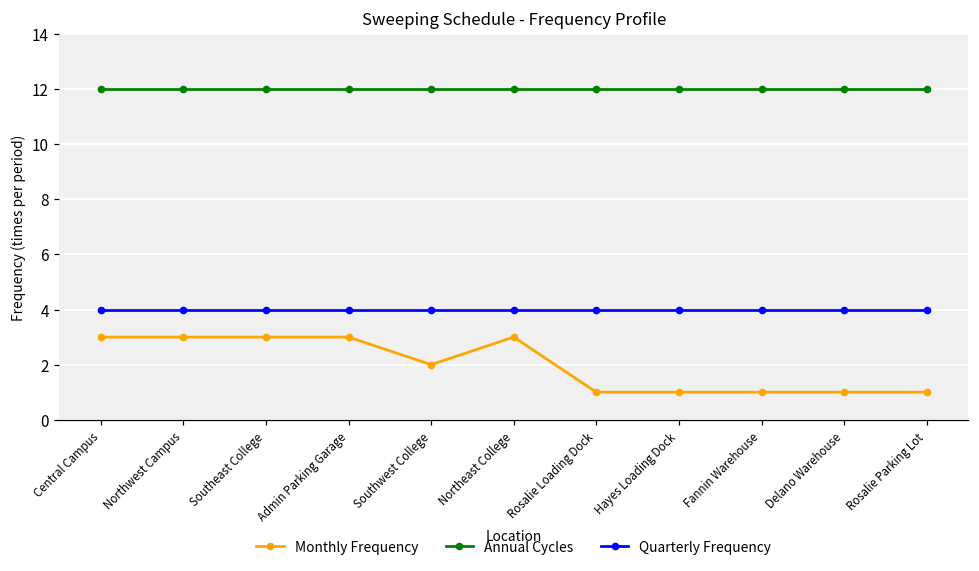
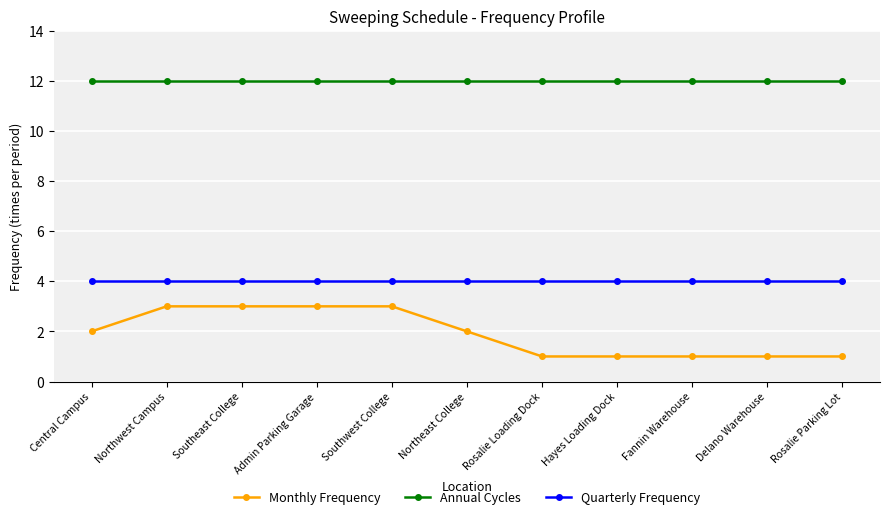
  {
    "Monthly Frequency": {
-     "Central Campus": 3,
+     "Central Campus": 2,
      "Northwest Campus": 3,
      "Southeast College": 3,
      "Admin Parking Garage": 3,
-     "Southwest College": 2,
-     "Northeast College": 3,
+     "Southwest College": 3,
+     "Northeast College": 2,
      "Rosalie Loading Dock": 1,
      "Hayes Loading Dock": 1,
      "Fannin Warehouse": 1,
      "Delano Warehouse": 1,
      "Rosalie Parking Lot": 1
    },
    "Annual Cycles": {
      "Central Campus": 12,
      "Northwest Campus": 12,
      "Southeast College": 12,
      "Admin Parking Garage": 12,
      "Southwest College": 12,
      "Northeast College": 12,
      "Rosalie Loading Dock": 12,
      "Hayes Loading Dock": 12,
      "Fannin Warehouse": 12,
      "Delano Warehouse": 12,
      "Rosalie Parking Lot": 12
    },
    "Quarterly Frequency": {
      "Central Campus": 4,
      "Northwest Campus": 4,
      "Southeast College": 4,
      "Admin Parking Garage": 4,
      "Southwest College": 4,
      "Northeast College": 4,
      "Rosalie Loading Dock": 4,
      "Hayes Loading Dock": 4,
      "Fannin Warehouse": 4,
      "Delano Warehouse": 4,
      "Rosalie Parking Lot": 4
    }
  }
